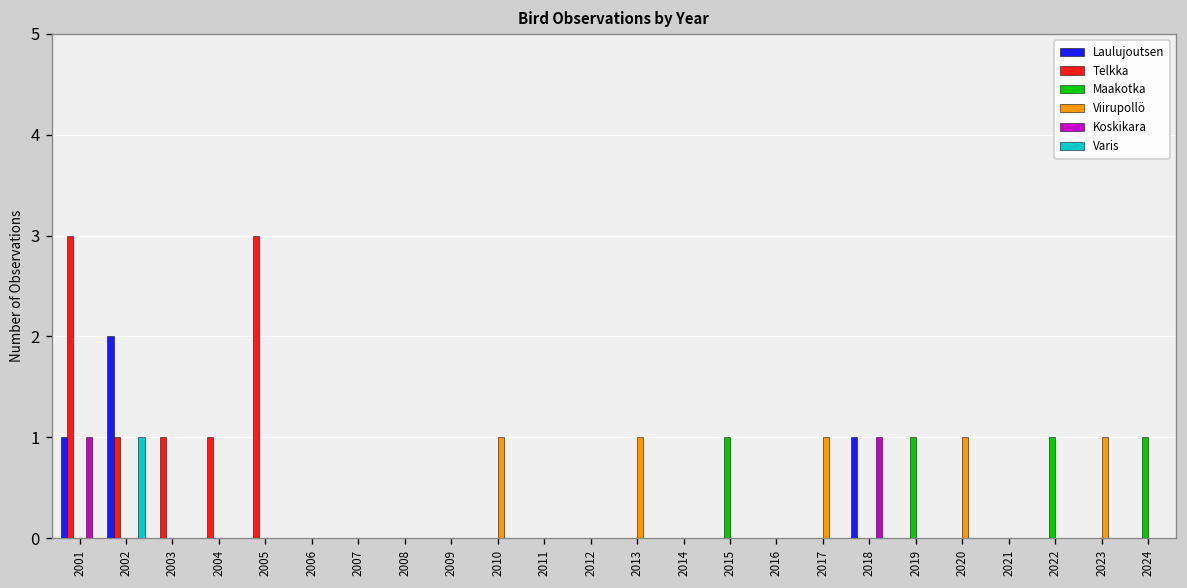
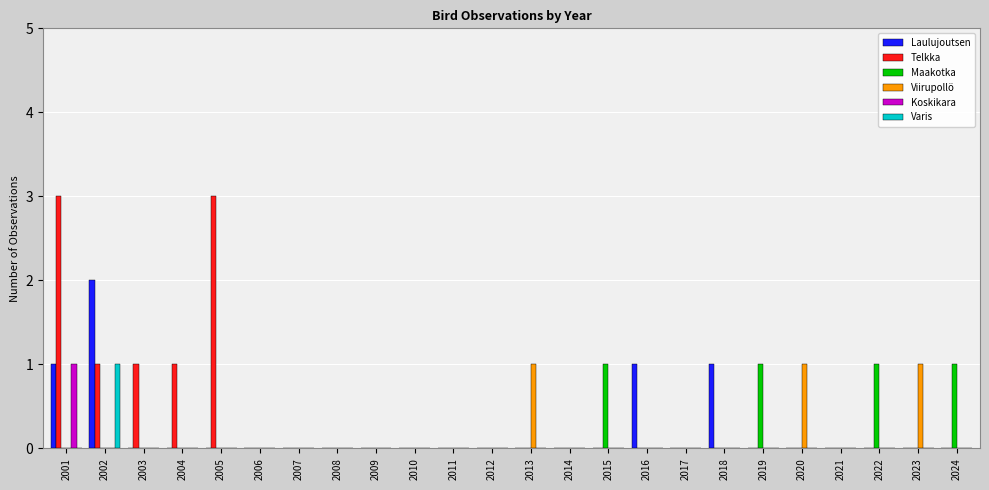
  {
    "Laulujoutsen": {
      "2001": 1,
      "2002": 2,
      "2003": 0,
      "2004": 0,
      "2005": 0,
      "2006": 0,
      "2007": 0,
      "2008": 0,
      "2009": 0,
      "2010": 0,
      "2011": 0,
      "2012": 0,
      "2013": 0,
      "2014": 0,
      "2015": 0,
-     "2016": 0,
+     "2016": 1,
      "2017": 0,
      "2018": 1,
      "2019": 0,
      "2020": 0,
      "2021": 0,
      "2022": 0,
      "2023": 0,
      "2024": 0
    },
    "Telkka": {
      "2001": 3,
      "2002": 1,
      "2003": 1,
      "2004": 1,
      "2005": 3,
      "2006": 0,
      "2007": 0,
      "2008": 0,
      "2009": 0,
      "2010": 0,
      "2011": 0,
      "2012": 0,
      "2013": 0,
      "2014": 0,
      "2015": 0,
      "2016": 0,
      "2017": 0,
      "2018": 0,
      "2019": 0,
      "2020": 0,
      "2021": 0,
      "2022": 0,
      "2023": 0,
      "2024": 0
    },
    "Maakotka": {
      "2001": 0,
      "2002": 0,
      "2003": 0,
      "2004": 0,
      "2005": 0,
      "2006": 0,
      "2007": 0,
      "2008": 0,
      "2009": 0,
      "2010": 0,
      "2011": 0,
      "2012": 0,
      "2013": 0,
      "2014": 0,
      "2015": 1,
      "2016": 0,
      "2017": 0,
      "2018": 0,
      "2019": 1,
      "2020": 0,
      "2021": 0,
      "2022": 1,
      "2023": 0,
      "2024": 1
    },
    "Viirupollö": {
      "2001": 0,
      "2002": 0,
      "2003": 0,
      "2004": 0,
      "2005": 0,
      "2006": 0,
      "2007": 0,
      "2008": 0,
      "2009": 0,
-     "2010": 1,
+     "2010": 0,
      "2011": 0,
      "2012": 0,
      "2013": 1,
      "2014": 0,
      "2015": 0,
      "2016": 0,
-     "2017": 1,
+     "2017": 0,
      "2018": 0,
      "2019": 0,
      "2020": 1,
      "2021": 0,
      "2022": 0,
      "2023": 1,
      "2024": 0
    },
    "Koskikara": {
      "2001": 1,
      "2002": 0,
      "2003": 0,
      "2004": 0,
      "2005": 0,
      "2006": 0,
      "2007": 0,
      "2008": 0,
      "2009": 0,
      "2010": 0,
      "2011": 0,
      "2012": 0,
      "2013": 0,
      "2014": 0,
      "2015": 0,
      "2016": 0,
      "2017": 0,
-     "2018": 1,
+     "2018": 0,
      "2019": 0,
      "2020": 0,
      "2021": 0,
      "2022": 0,
      "2023": 0,
      "2024": 0
    },
    "Varis": {
      "2001": 0,
      "2002": 1,
      "2003": 0,
      "2004": 0,
      "2005": 0,
      "2006": 0,
      "2007": 0,
      "2008": 0,
      "2009": 0,
      "2010": 0,
      "2011": 0,
      "2012": 0,
      "2013": 0,
      "2014": 0,
      "2015": 0,
      "2016": 0,
      "2017": 0,
      "2018": 0,
      "2019": 0,
      "2020": 0,
      "2021": 0,
      "2022": 0,
      "2023": 0,
      "2024": 0
    }
  }
